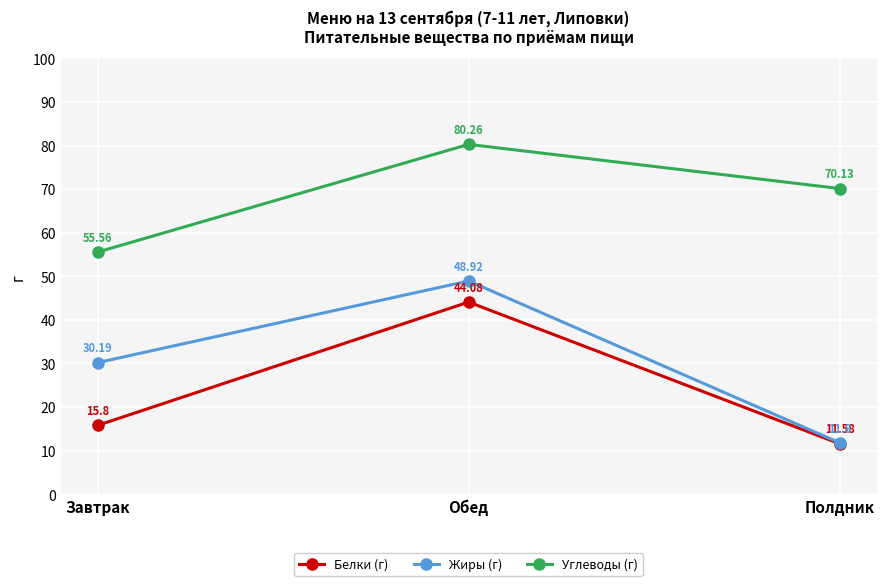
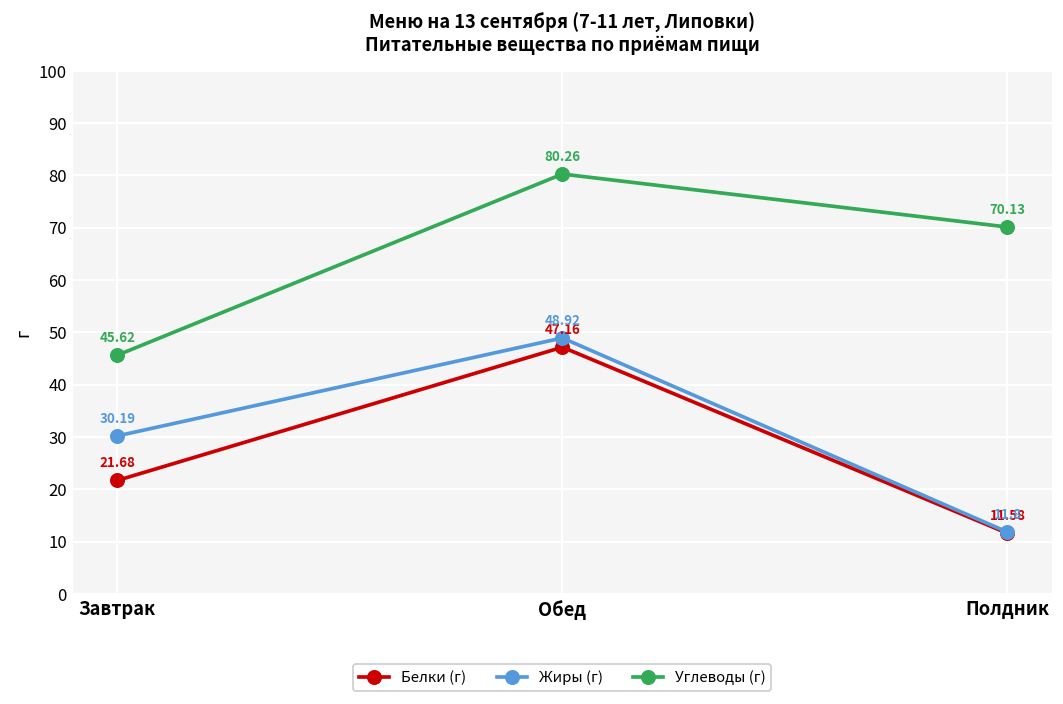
  {
    "Белки (г)": {
-     "Завтрак": 15.8,
-     "Обед": 44.08
+     "Завтрак": 21.68,
+     "Обед": 47.16
    },
    "Жиры (г)": {
      "Завтрак": 30.19,
      "Обед": 48.92
    },
    "Углеводы (г)": {
-     "Завтрак": 55.56,
+     "Завтрак": 45.62,
      "Обед": 80.26,
      "Полдник": 70.13
    }
  }
